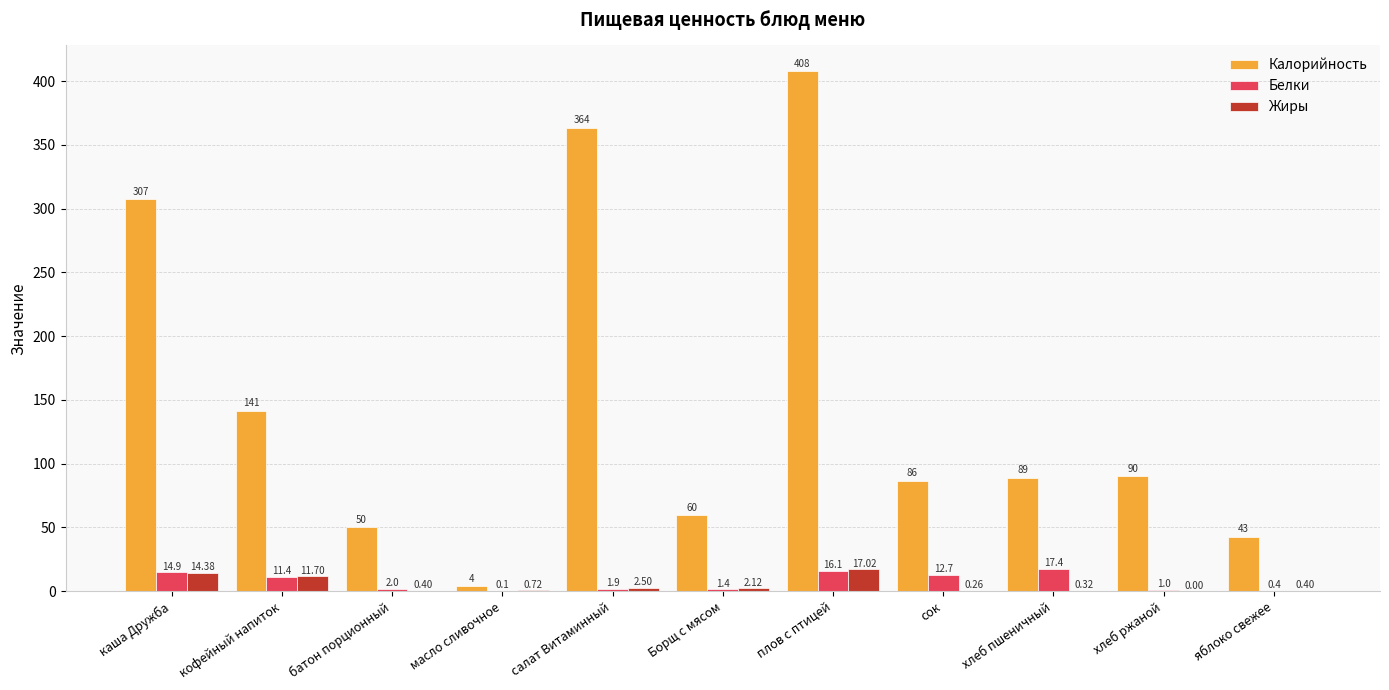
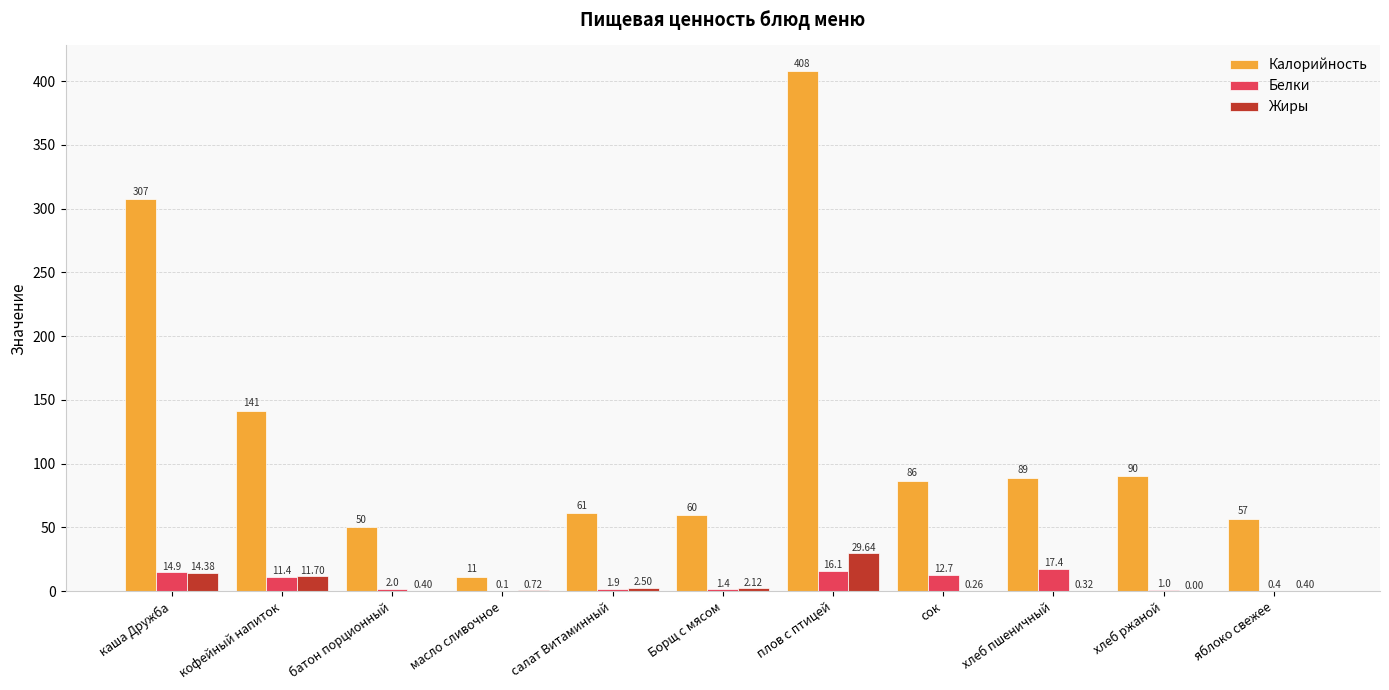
  {
    "Калорийность": {
      "каша Дружба": 307,
      "кофейный напиток": 141,
      "батон порционный": 50,
-     "масло сливочное": 4,
-     "салат Витаминный": 364,
+     "масло сливочное": 11,
+     "салат Витаминный": 61,
      "Борщ с мясом": 60,
      "плов с птицей": 408,
      "сок": 86,
      "хлеб пшеничный": 89,
      "хлеб ржаной": 90,
-     "яблоко свежее": 43
+     "яблоко свежее": 57
    },
    "Белки": {
      "каша Дружба": 14.9,
      "кофейный напиток": 11.4,
      "батон порционный": 2.0,
      "масло сливочное": 0.1,
      "салат Витаминный": 1.9,
      "Борщ с мясом": 1.4,
      "плов с птицей": 16.1,
      "сок": 12.7,
      "хлеб пшеничный": 17.4,
      "хлеб ржаной": 1.0,
      "яблоко свежее": 0.4
    },
    "Жиры": {
      "каша Дружба": 14.38,
      "кофейный напиток": 11.70,
      "батон порционный": 0.40,
      "масло сливочное": 0.72,
      "салат Витаминный": 2.50,
      "Борщ с мясом": 2.12,
-     "плов с птицей": 17.02,
+     "плов с птицей": 29.64,
      "сок": 0.26,
      "хлеб пшеничный": 0.32,
      "хлеб ржаной": 0.00,
      "яблоко свежее": 0.40
    }
  }
